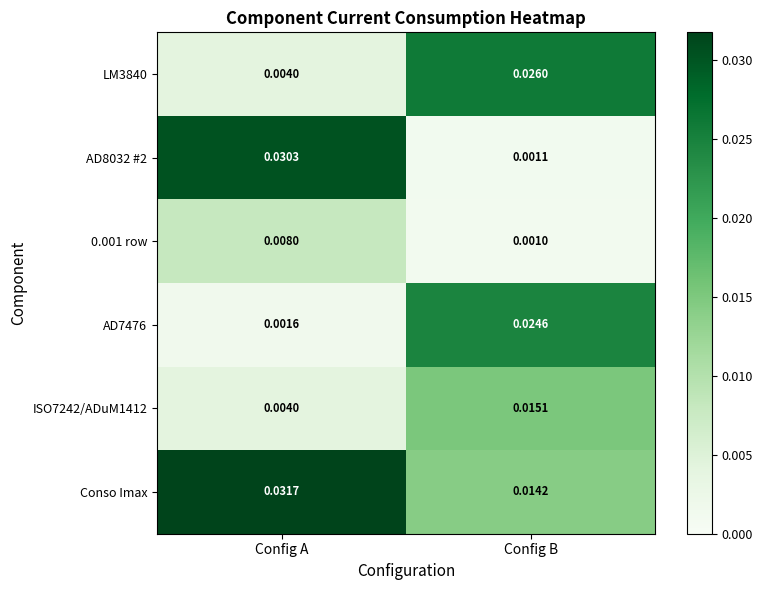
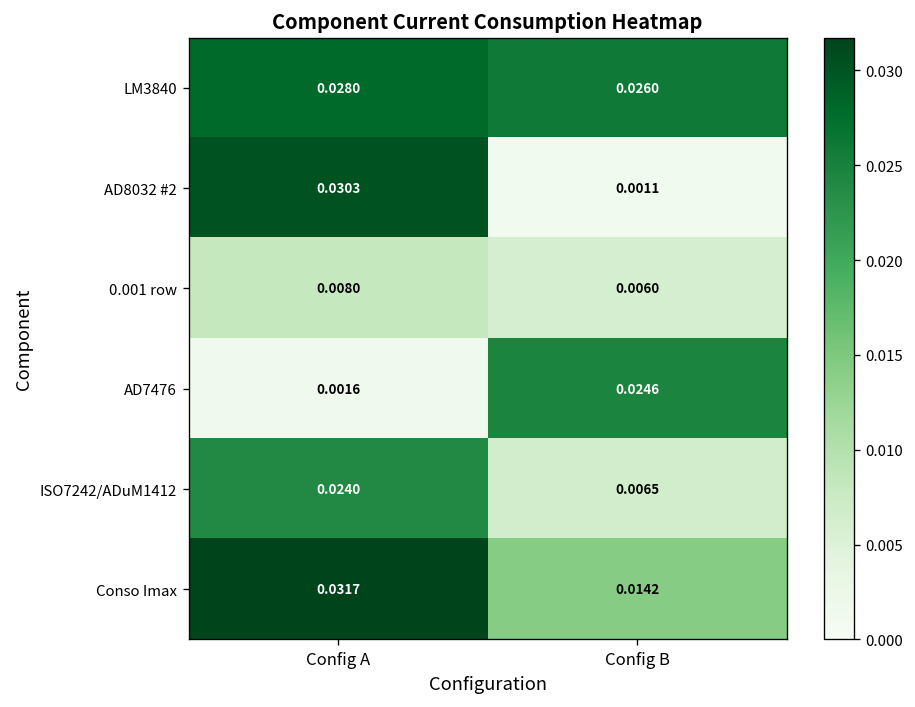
  {
    "LM3840": {
-     "Config A": 0.0040,
+     "Config A": 0.0280,
      "Config B": 0.0260
    },
    "AD8032 #2": {
      "Config A": 0.0303,
      "Config B": 0.0011
    },
    "0.001 row": {
      "Config A": 0.0080,
-     "Config B": 0.0010
+     "Config B": 0.0060
    },
    "AD7476": {
      "Config A": 0.0016,
      "Config B": 0.0246
    },
    "ISO7242/ADuM1412": {
-     "Config A": 0.0040,
-     "Config B": 0.0151
+     "Config A": 0.0240,
+     "Config B": 0.0065
    },
    "Conso Imax": {
      "Config A": 0.0317,
      "Config B": 0.0142
    }
  }
